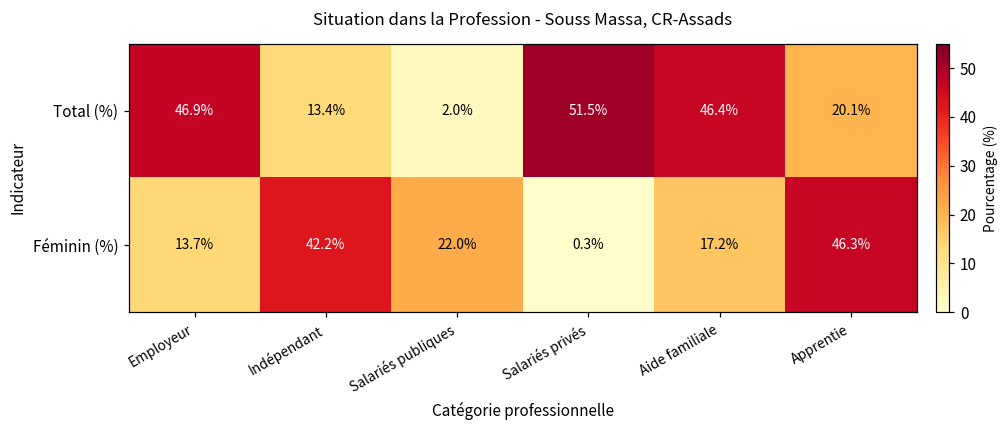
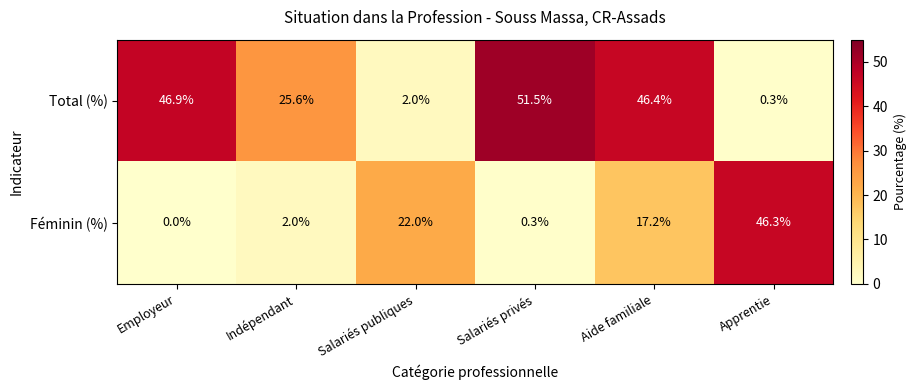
  {
    "Total (%)": {
      "Employeur": "46.9%",
-     "Indépendant": "13.4%",
+     "Indépendant": "25.6%",
      "Salariés publiques": "2.0%",
      "Salariés privés": "51.5%",
      "Aide familiale": "46.4%",
-     "Apprentie": "20.1%"
+     "Apprentie": "0.3%"
    },
    "Féminin (%)": {
-     "Employeur": "13.7%",
-     "Indépendant": "42.2%",
+     "Employeur": "0.0%",
+     "Indépendant": "2.0%",
      "Salariés publiques": "22.0%",
      "Salariés privés": "0.3%",
      "Aide familiale": "17.2%",
      "Apprentie": "46.3%"
    }
  }
